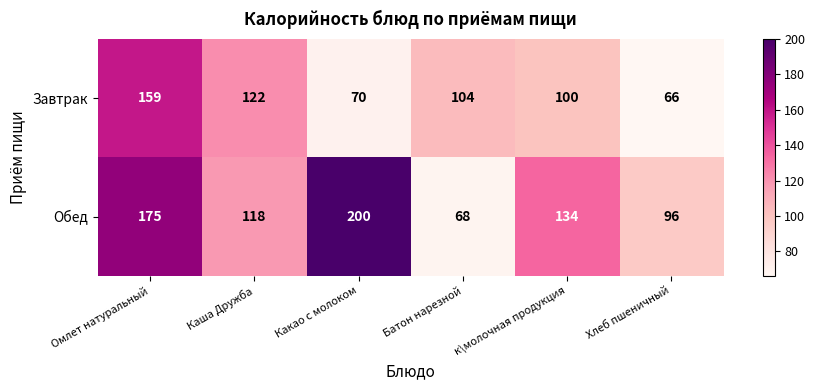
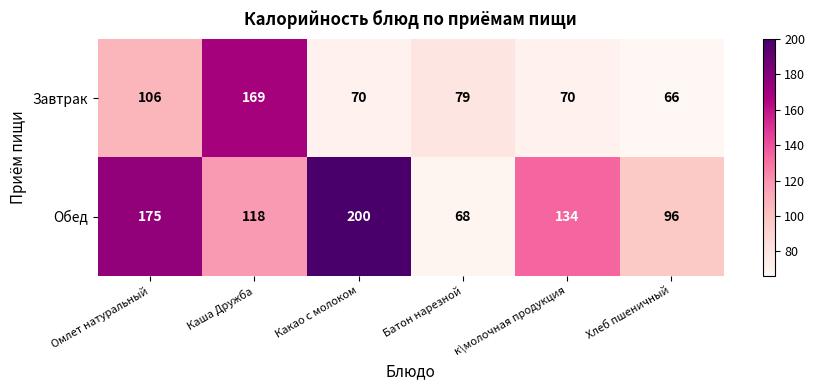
  {
    "Завтрак": {
-     "Омлет натуральный": 159,
-     "Каша Дружба": 122,
+     "Омлет натуральный": 106,
+     "Каша Дружба": 169,
      "Какао с молоком": 70,
-     "Батон нарезной": 104,
-     "к\\молочная продукция": 100,
+     "Батон нарезной": 79,
+     "к\\молочная продукция": 70,
      "Хлеб пшеничный": 66
    },
    "Обед": {
      "Омлет натуральный": 175,
      "Каша Дружба": 118,
      "Какао с молоком": 200,
      "Батон нарезной": 68,
      "к\\молочная продукция": 134,
      "Хлеб пшеничный": 96
    }
  }
